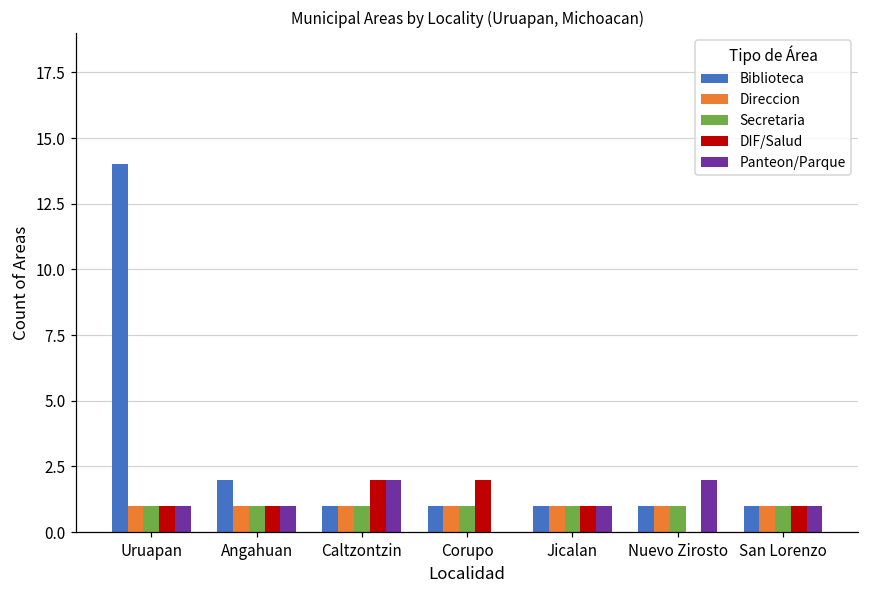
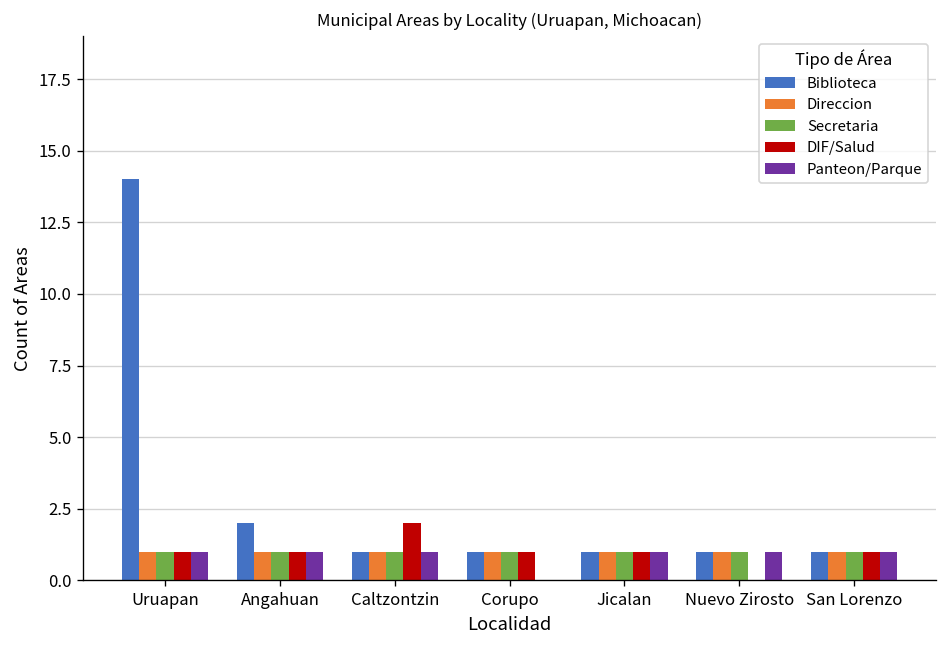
  {
    "Biblioteca": {
      "Uruapan": 14,
      "Angahuan": 2,
      "Caltzontzin": 1,
      "Corupo": 1,
      "Jicalan": 1,
      "Nuevo Zirosto": 1,
      "San Lorenzo": 1
    },
    "Direccion": {
      "Uruapan": 1,
      "Angahuan": 1,
      "Caltzontzin": 1,
      "Corupo": 1,
      "Jicalan": 1,
      "Nuevo Zirosto": 1,
      "San Lorenzo": 1
    },
    "Secretaria": {
      "Uruapan": 1,
      "Angahuan": 1,
      "Caltzontzin": 1,
      "Corupo": 1,
      "Jicalan": 1,
      "Nuevo Zirosto": 1,
      "San Lorenzo": 1
    },
    "DIF/Salud": {
      "Uruapan": 1,
      "Angahuan": 1,
      "Caltzontzin": 2,
-     "Corupo": 2,
+     "Corupo": 1,
      "Jicalan": 1,
      "Nuevo Zirosto": 0,
      "San Lorenzo": 1
    },
    "Panteon/Parque": {
      "Uruapan": 1,
      "Angahuan": 1,
-     "Caltzontzin": 2,
+     "Caltzontzin": 1,
      "Corupo": 0,
      "Jicalan": 1,
-     "Nuevo Zirosto": 2,
+     "Nuevo Zirosto": 1,
      "San Lorenzo": 1
    }
  }
